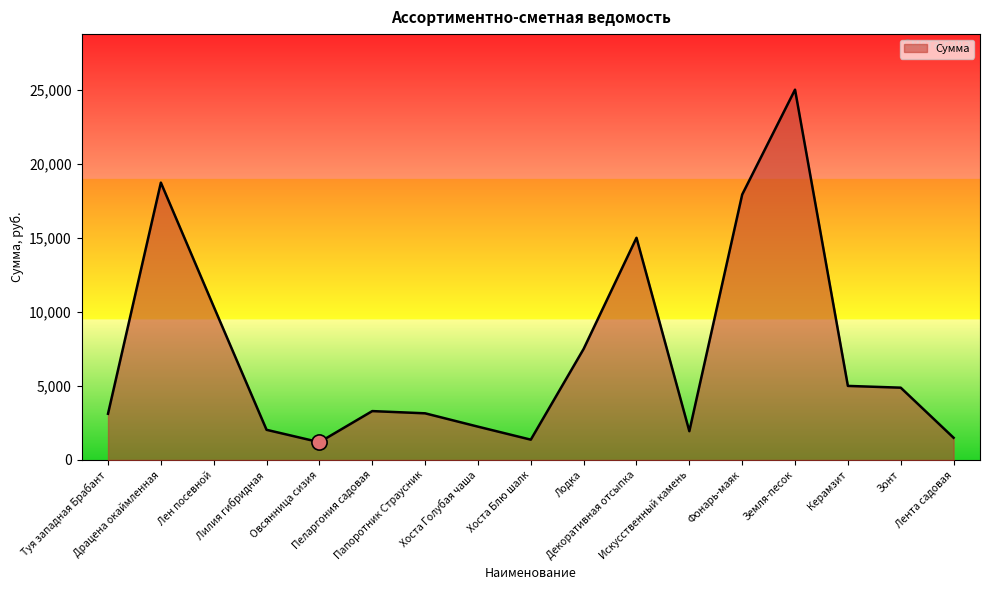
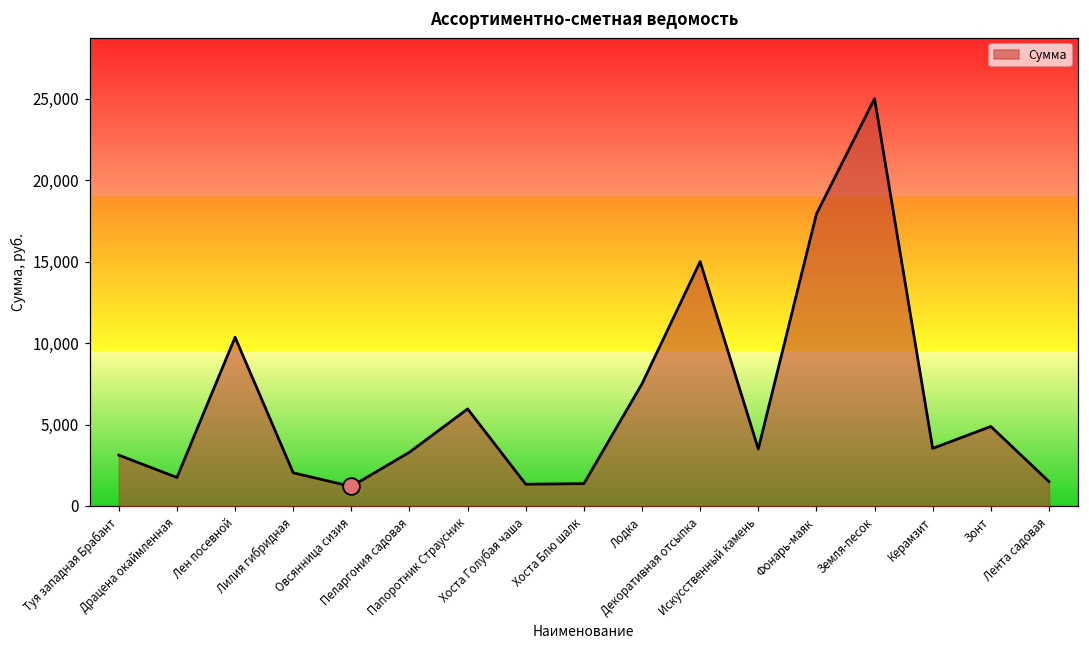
  {
    "Сумма": {
      "Туя западная Брабант": "3,100",
-     "Драцена окаймленная": "18,700",
+     "Драцена окаймленная": "1,800",
      "Лен посевной": "10,400",
      "Лилия гибридная": "2,000",
      "Пеларгония садовая": "3,300",
-     "Папоротник Страусник": "3,200",
-     "Хоста Голубая чаша": "2,300",
+     "Папоротник Страусник": "6,000",
+     "Хоста Голубая чаша": "1,300",
      "Хоста Блю шалк": "1,400",
      "Лодка": "7,500",
      "Декоративная отсыпка": "15,000",
-     "Искусственный камень": "1,900",
+     "Искусственный камень": "3,500",
      "Фонарь-маяк": "17,900",
      "Земля-песок": "25,000",
-     "Керамзит": "5,000",
+     "Керамзит": "3,500",
      "Зонт": "4,900",
      "Лента садовая": "1,500"
    }
  }
